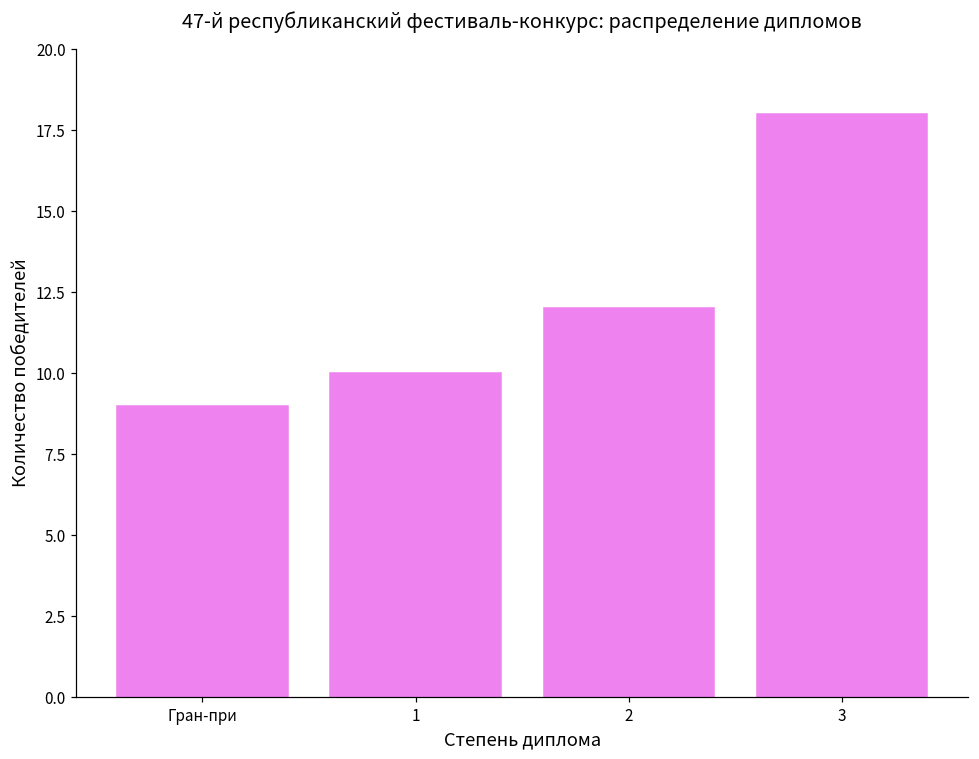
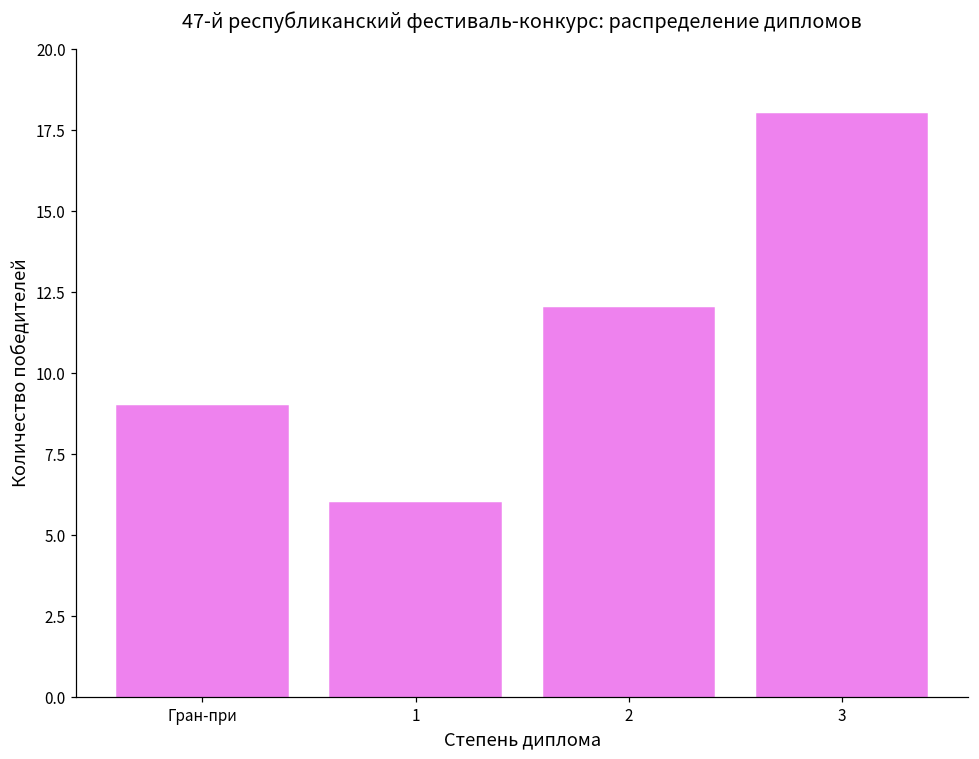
  {
    "Гран-при": 9,
-   "1": 10,
+   "1": 6,
    "2": 12,
    "3": 18
  }
